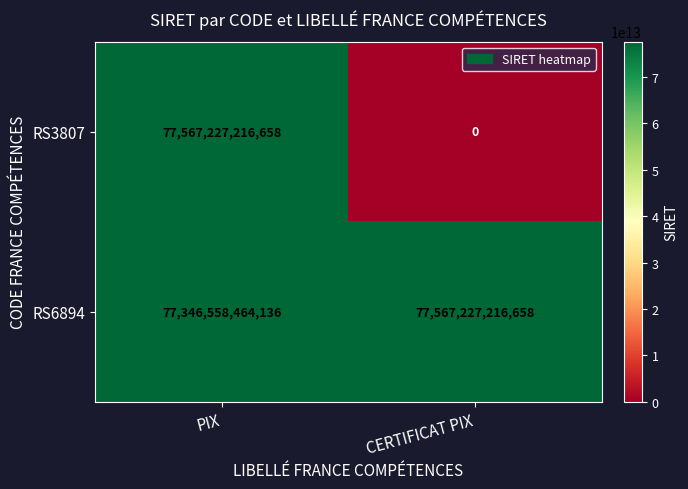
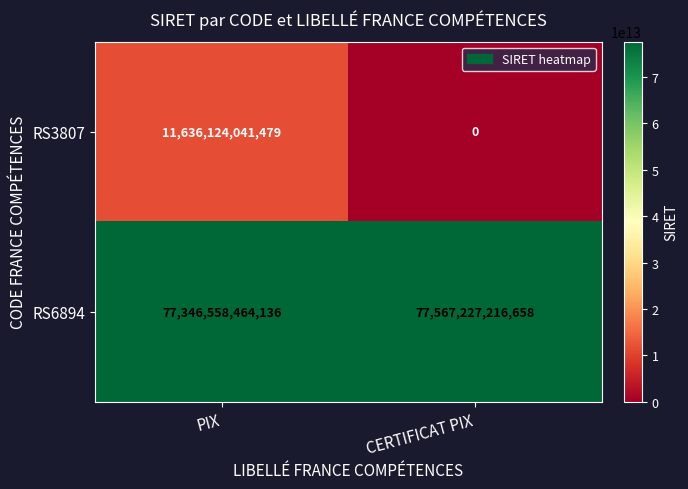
  {
    "RS3807": {
-     "PIX": "77,567,227,216,658",
+     "PIX": "11,636,124,041,479",
      "CERTIFICAT PIX": "0"
    },
    "RS6894": {
      "PIX": "77,346,558,464,136",
      "CERTIFICAT PIX": "77,567,227,216,658"
    }
  }
